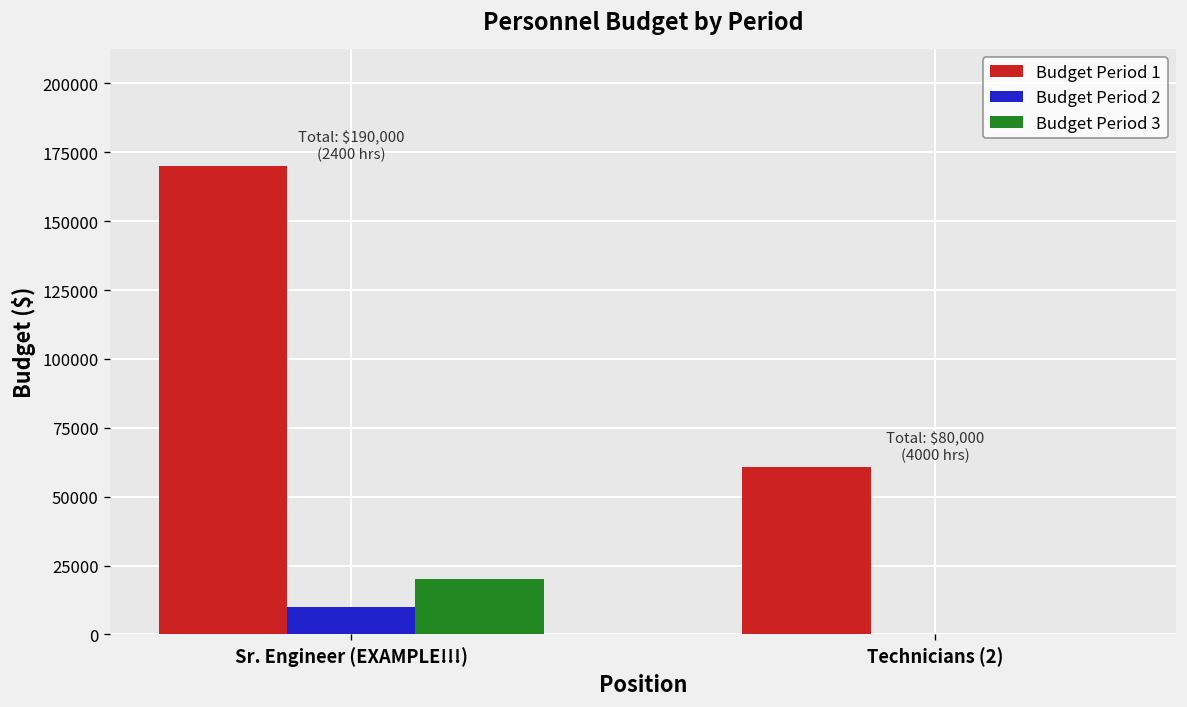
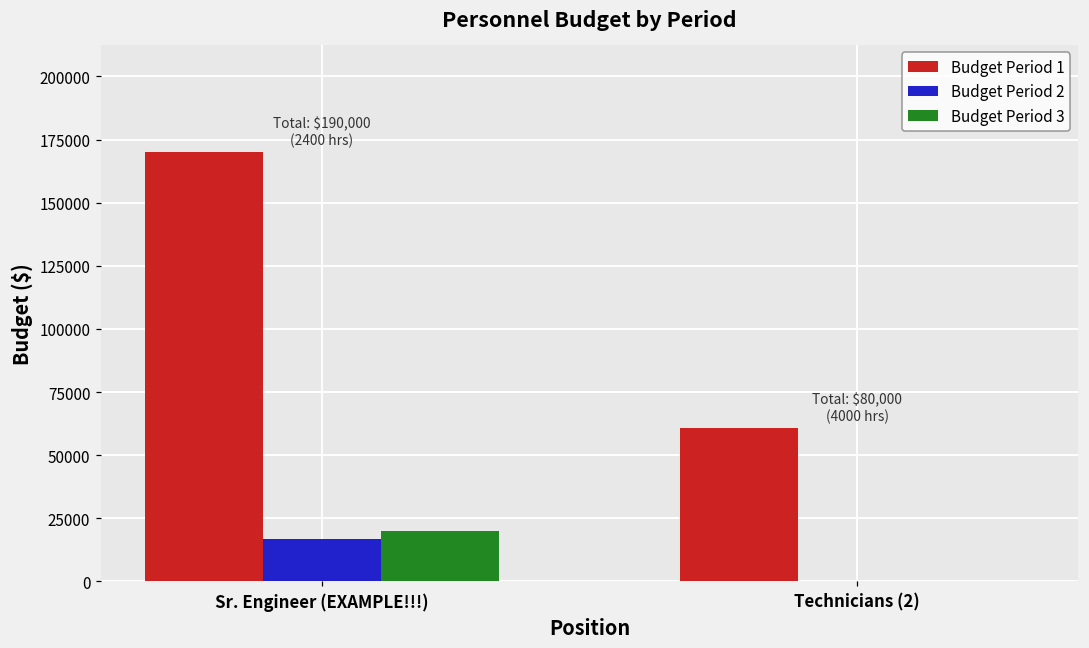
  {
    "Budget Period 1": {
      "Sr. Engineer (EXAMPLE!!!)": 170000,
      "Technicians (2)": 61000
    },
    "Budget Period 2": {
-     "Sr. Engineer (EXAMPLE!!!)": 10000,
+     "Sr. Engineer (EXAMPLE!!!)": 17000,
      "Technicians (2)": 0
    },
    "Budget Period 3": {
      "Sr. Engineer (EXAMPLE!!!)": 20000,
      "Technicians (2)": 0
    }
  }
